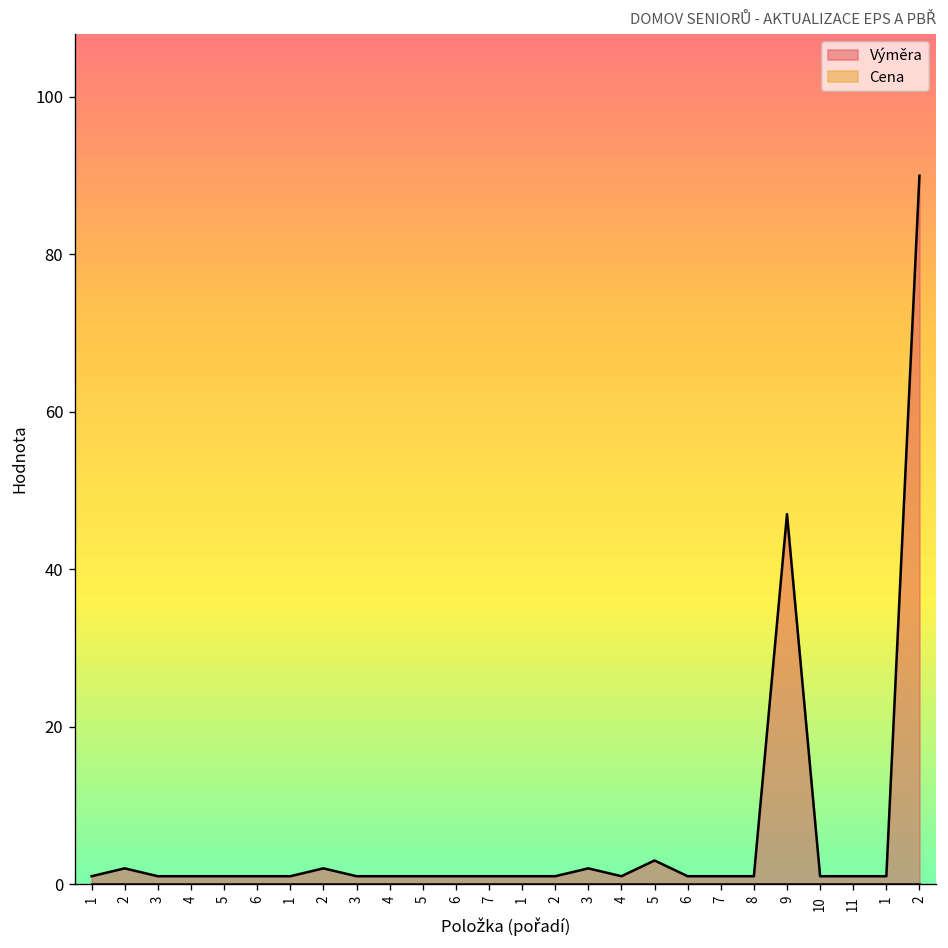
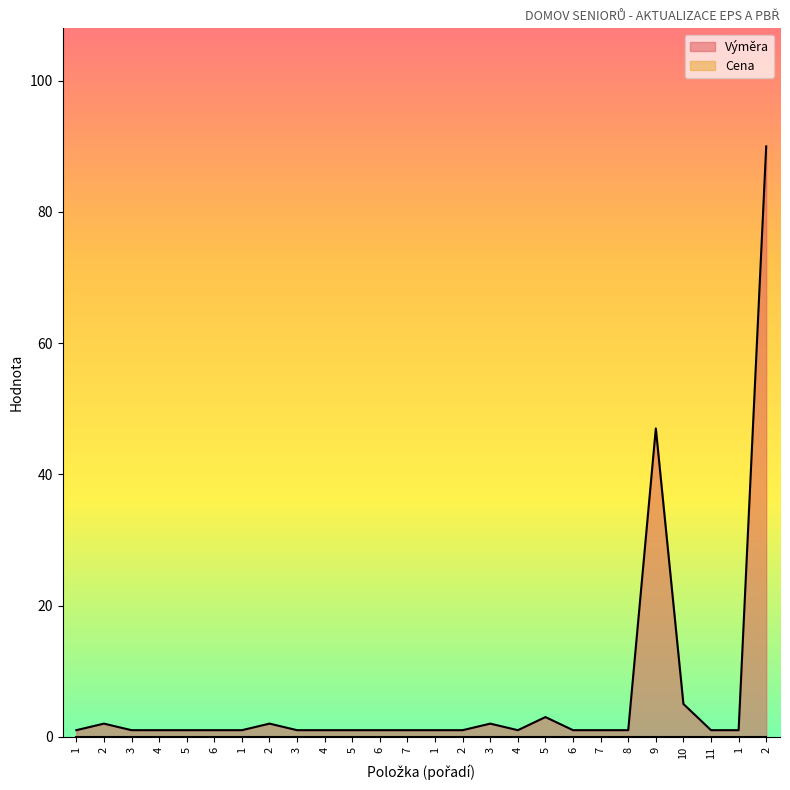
  {
    "Výměra": {
      "8": 1,
      "9": 47,
-     "10": 1,
+     "10": 5,
      "11": 1
    },
    "Cena": {
      "8": 0,
      "9": 0,
      "10": 0,
      "11": 0
    }
  }
